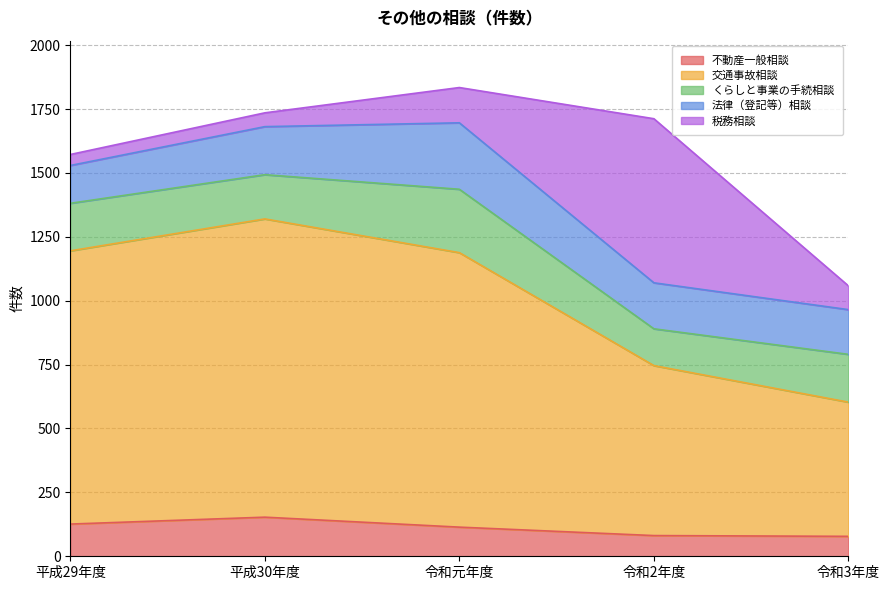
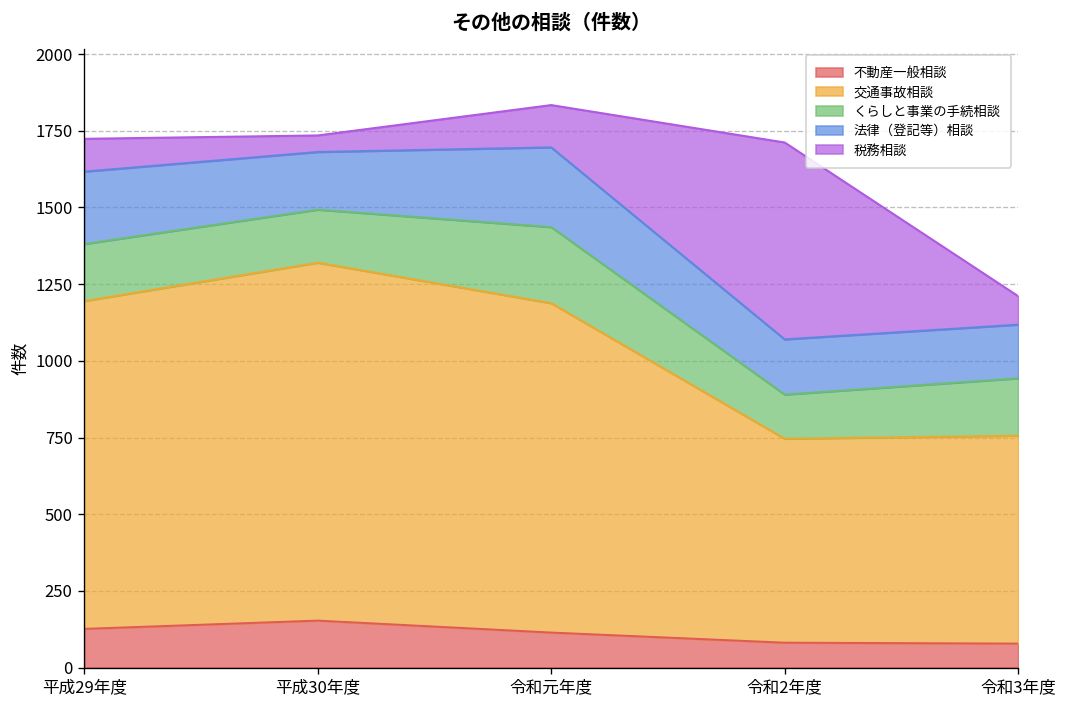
  {
    "不動産一般相談": {
      "平成29年度": 130,
      "平成30年度": 150,
      "令和元年度": 110,
      "令和2年度": 80,
      "令和3年度": 80
    },
    "交通事故相談": {
      "平成29年度": 1070,
      "平成30年度": 1170,
      "令和元年度": 1070,
      "令和2年度": 670,
-     "令和3年度": 530
+     "令和3年度": 680
    },
    "くらしと事業の手続相談": {
      "平成29年度": 190,
      "平成30年度": 170,
      "令和元年度": 250,
      "令和2年度": 140,
      "令和3年度": 190
    },
    "法律（登記等）相談": {
-     "平成29年度": 150,
+     "平成29年度": 240,
      "平成30年度": 190,
      "令和元年度": 260,
      "令和2年度": 180,
      "令和3年度": 180
    },
    "税務相談": {
-     "平成29年度": 40,
+     "平成29年度": 110,
      "平成30年度": 50,
      "令和元年度": 140,
      "令和2年度": 640,
      "令和3年度": 90
    }
  }
